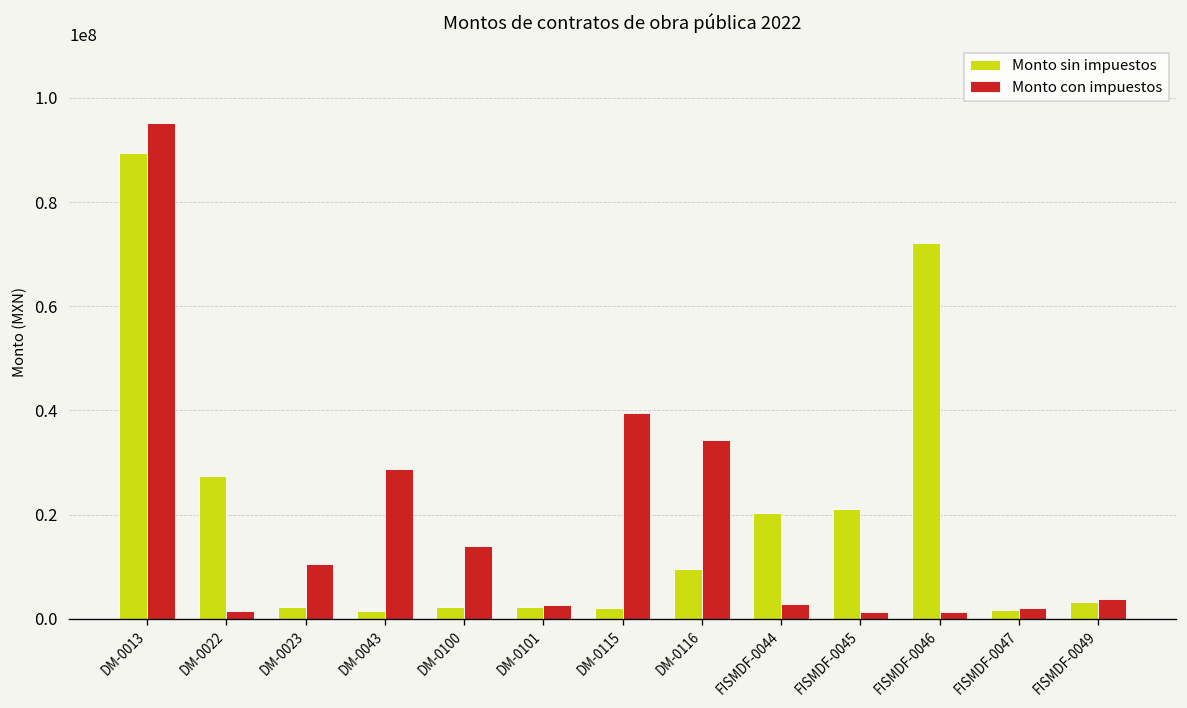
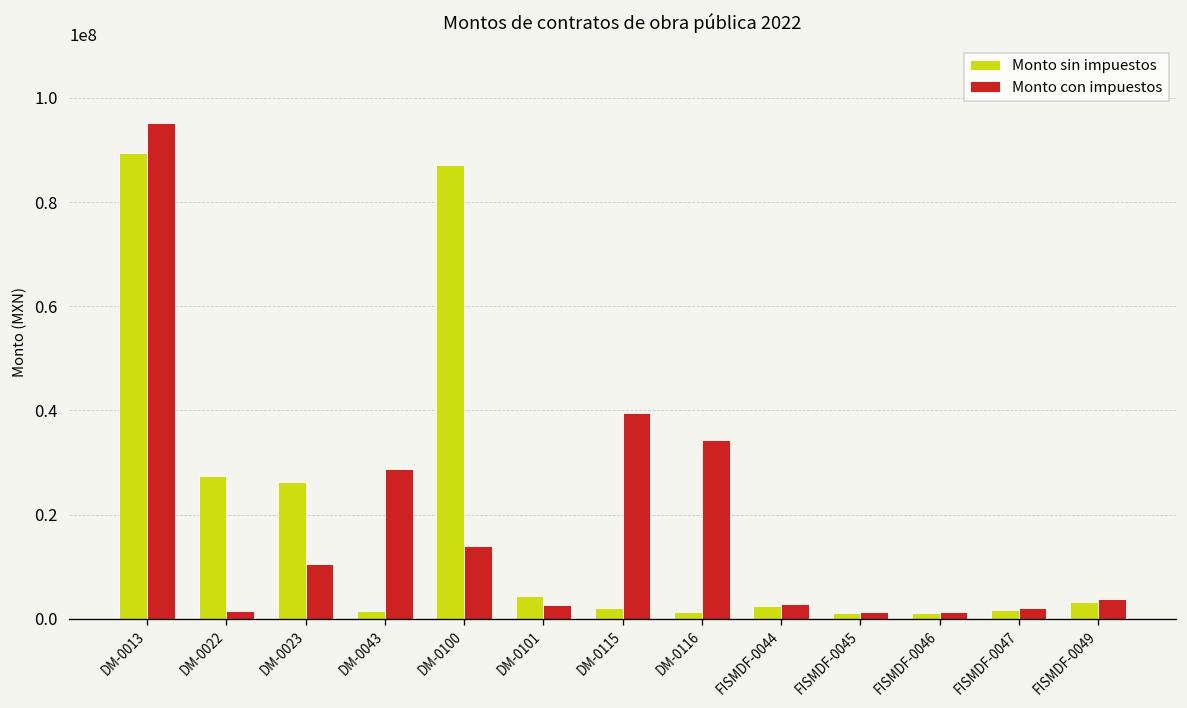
  {
    "Monto sin impuestos": {
      "DM-0013": 89000000,
      "DM-0022": 27000000,
-     "DM-0023": 2000000,
+     "DM-0023": 26000000,
      "DM-0043": 2000000,
-     "DM-0100": 2000000,
-     "DM-0101": 2000000,
+     "DM-0100": 87000000,
+     "DM-0101": 4000000,
      "DM-0115": 2000000,
-     "DM-0116": 10000000,
-     "FISMDF-0044": 20000000,
-     "FISMDF-0045": 21000000,
-     "FISMDF-0046": 72000000,
+     "DM-0116": 1000000,
+     "FISMDF-0044": 2000000,
+     "FISMDF-0045": 1000000,
+     "FISMDF-0046": 1000000,
      "FISMDF-0047": 2000000,
      "FISMDF-0049": 3000000
    },
    "Monto con impuestos": {
      "DM-0013": 95000000,
      "DM-0022": 2000000,
      "DM-0023": 11000000,
      "DM-0043": 29000000,
      "DM-0100": 14000000,
      "DM-0101": 3000000,
      "DM-0115": 39000000,
      "DM-0116": 34000000,
      "FISMDF-0044": 3000000,
      "FISMDF-0045": 1000000,
      "FISMDF-0046": 1000000,
      "FISMDF-0047": 2000000,
      "FISMDF-0049": 4000000
    }
  }
